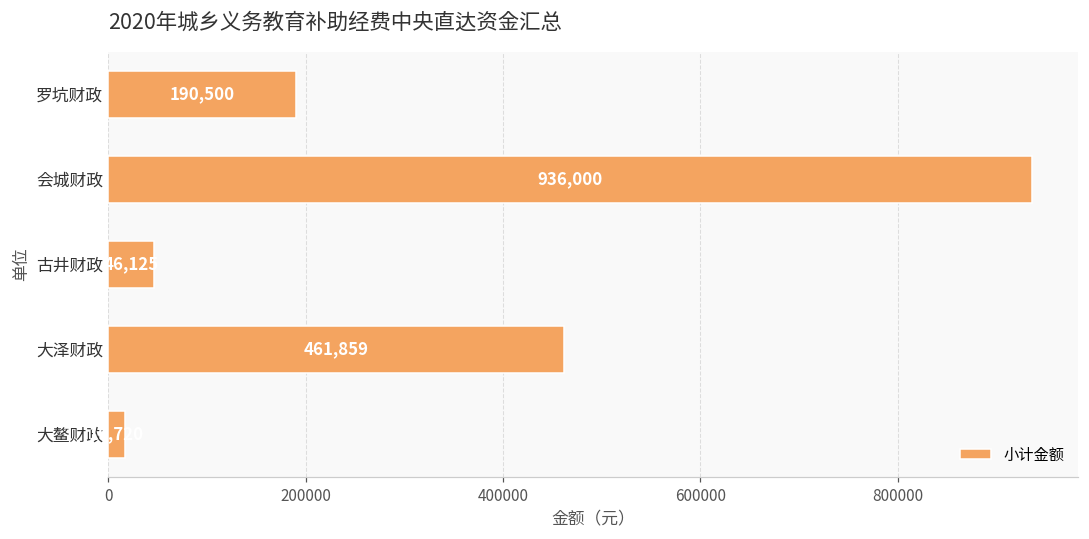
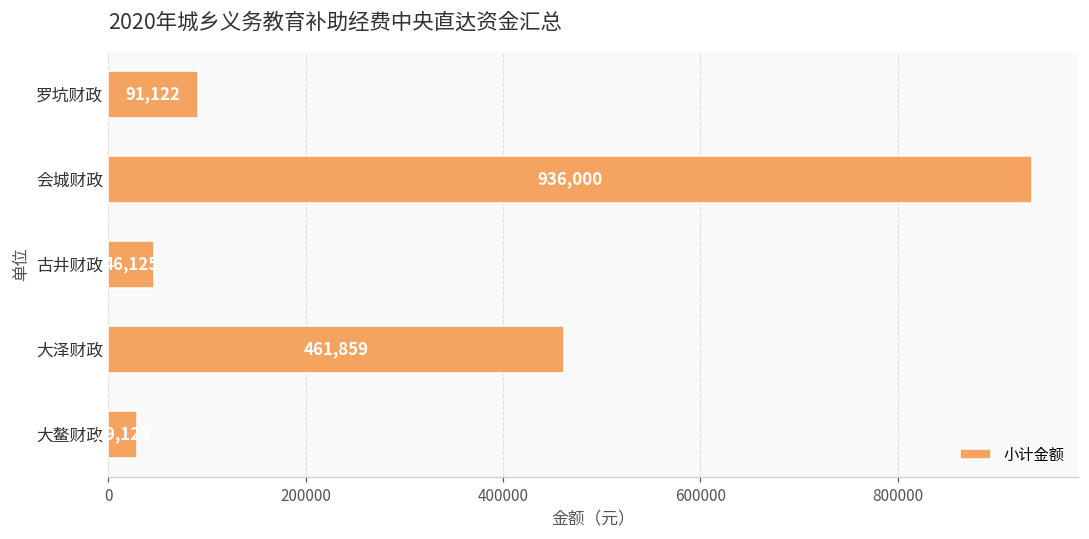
  {
-   "罗坑财政": "190,500",
+   "罗坑财政": "91,122",
    "会城财政": "936,000",
    "古井财政": "46,125",
    "大泽财政": "461,859",
-   "大鳌财政": "20000"
+   "大鳌财政": "30000"
  }
